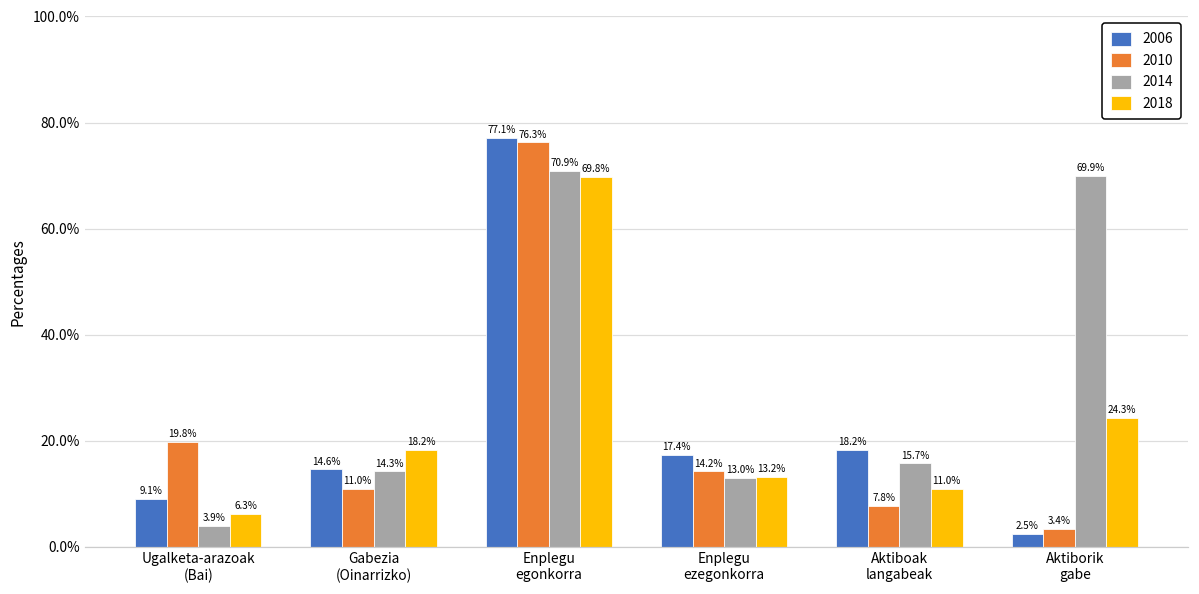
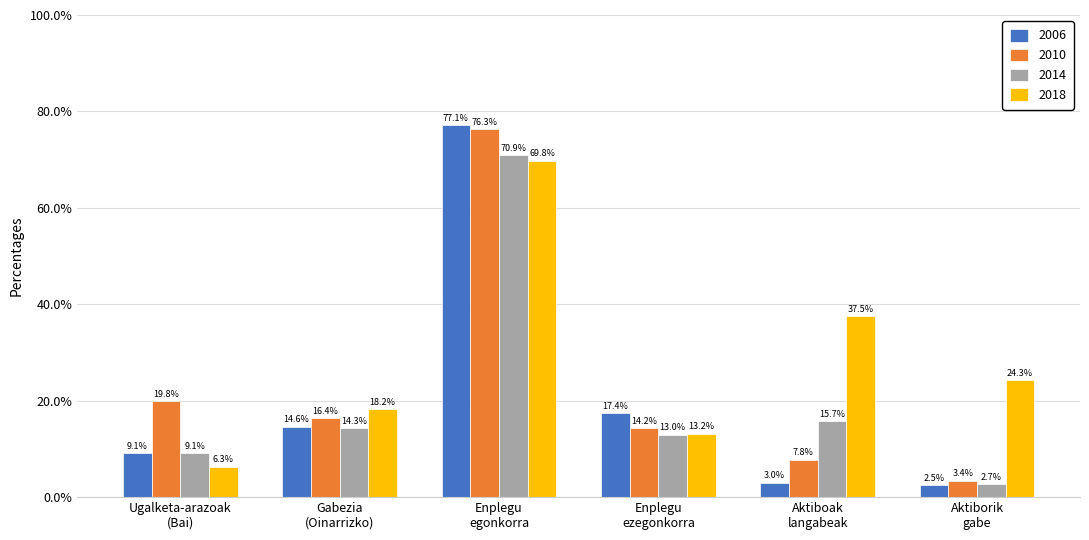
  {
    "2006": {
      "Ugalketa-arazoak (Bai)": "9.1%",
      "Gabezia (Oinarrizko)": "14.6%",
      "Enplegu egonkorra": "77.1%",
      "Enplegu ezegonkorra": "17.4%",
-     "Aktiboak langabeak": "18.2%",
+     "Aktiboak langabeak": "3.0%",
      "Aktiborik gabe": "2.5%"
    },
    "2010": {
      "Ugalketa-arazoak (Bai)": "19.8%",
-     "Gabezia (Oinarrizko)": "11.0%",
+     "Gabezia (Oinarrizko)": "16.4%",
      "Enplegu egonkorra": "76.3%",
      "Enplegu ezegonkorra": "14.2%",
      "Aktiboak langabeak": "7.8%",
      "Aktiborik gabe": "3.4%"
    },
    "2014": {
-     "Ugalketa-arazoak (Bai)": "3.9%",
+     "Ugalketa-arazoak (Bai)": "9.1%",
      "Gabezia (Oinarrizko)": "14.3%",
      "Enplegu egonkorra": "70.9%",
      "Enplegu ezegonkorra": "13.0%",
      "Aktiboak langabeak": "15.7%",
-     "Aktiborik gabe": "69.9%"
+     "Aktiborik gabe": "2.7%"
    },
    "2018": {
      "Ugalketa-arazoak (Bai)": "6.3%",
      "Gabezia (Oinarrizko)": "18.2%",
      "Enplegu egonkorra": "69.8%",
      "Enplegu ezegonkorra": "13.2%",
-     "Aktiboak langabeak": "11.0%",
+     "Aktiboak langabeak": "37.5%",
      "Aktiborik gabe": "24.3%"
    }
  }
